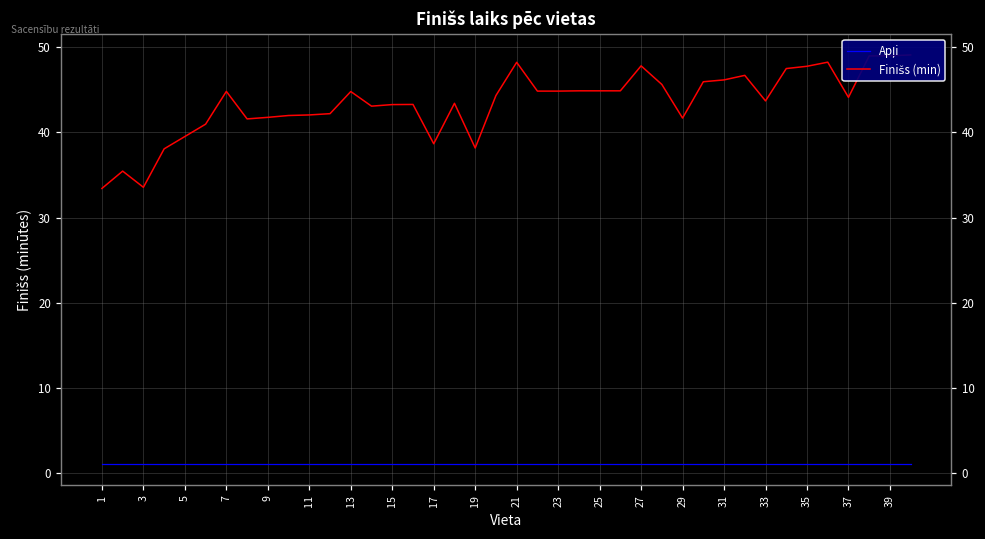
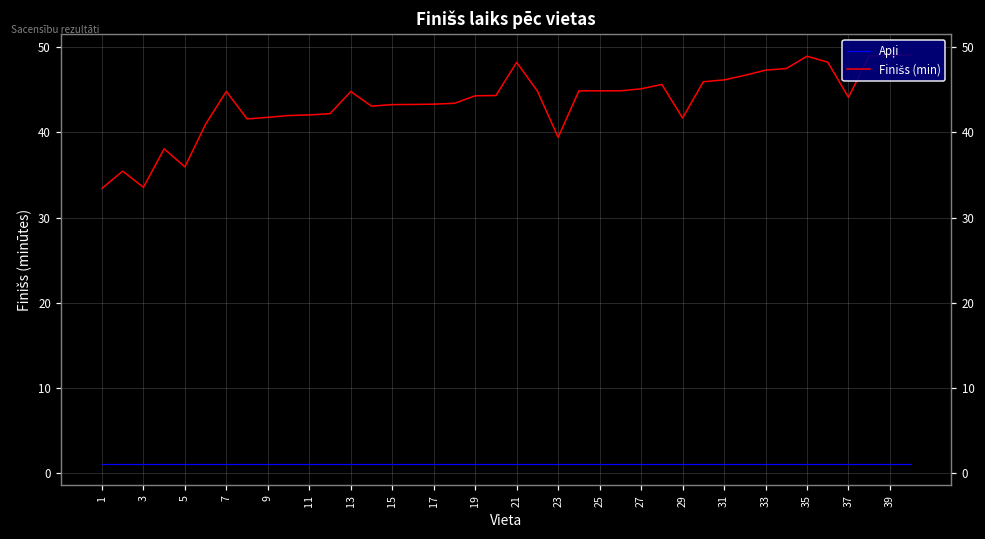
  {
    "Apļi": {
      "1": 1,
      "3": 1,
      "5": 1,
      "7": 1,
      "9": 1,
      "11": 1,
      "13": 1,
      "15": 1,
      "17": 1,
      "19": 1,
      "21": 1,
      "23": 1,
      "25": 1,
      "27": 1,
      "29": 1,
      "31": 1,
      "33": 1,
      "35": 1,
      "37": 1,
      "39": 1
    },
    "Finišs (min)": {
      "1": 33,
      "3": 34,
-     "5": 40,
+     "5": 36,
      "7": 45,
      "9": 42,
      "11": 42,
      "13": 45,
      "15": 43,
-     "17": 39,
-     "19": 38,
+     "17": 43,
+     "19": 44,
      "21": 48,
-     "23": 45,
+     "23": 39,
      "25": 45,
-     "27": 48,
+     "27": 45,
      "29": 42,
      "31": 46,
-     "33": 44,
-     "35": 48,
+     "33": 47,
+     "35": 49,
      "37": 44
    }
  }
